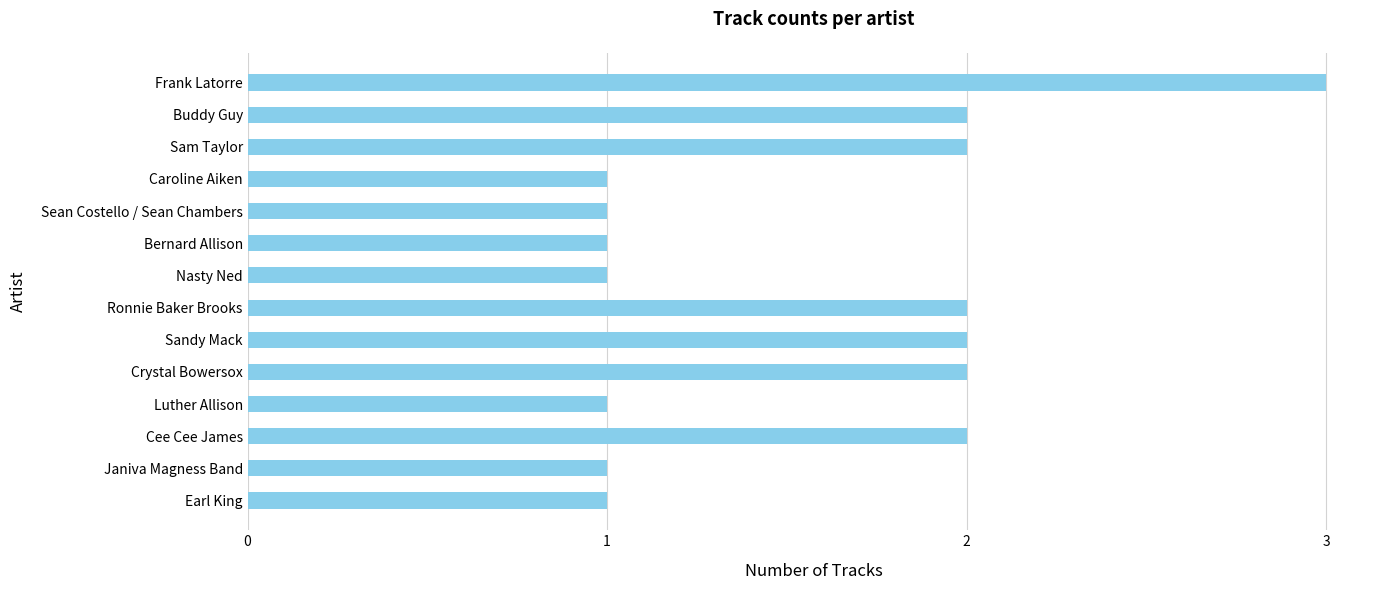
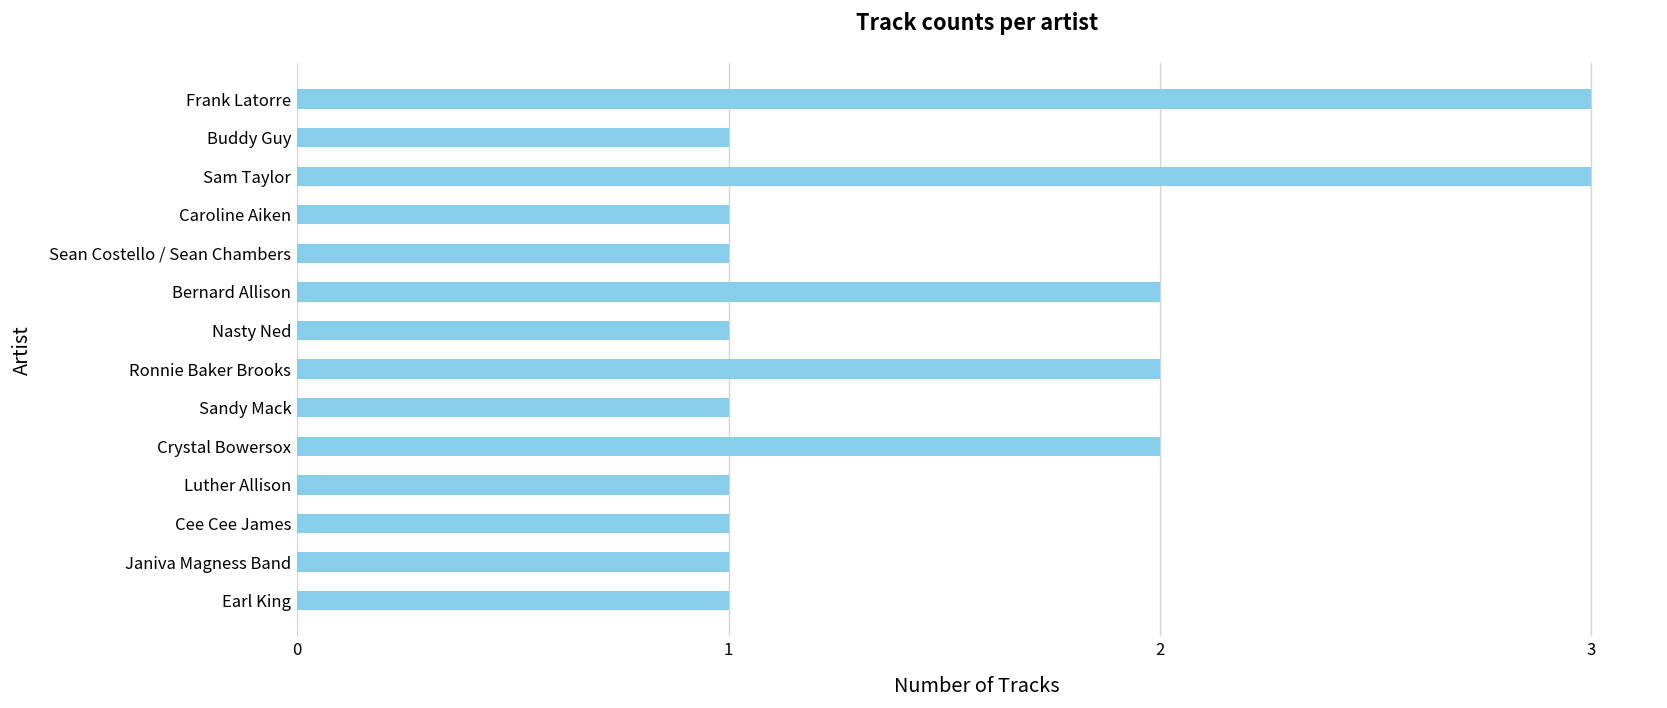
  {
    "Frank Latorre": 3,
-   "Buddy Guy": 2,
-   "Sam Taylor": 2,
+   "Buddy Guy": 1,
+   "Sam Taylor": 3,
    "Caroline Aiken": 1,
    "Sean Costello / Sean Chambers": 1,
-   "Bernard Allison": 1,
+   "Bernard Allison": 2,
    "Nasty Ned": 1,
    "Ronnie Baker Brooks": 2,
-   "Sandy Mack": 2,
+   "Sandy Mack": 1,
    "Crystal Bowersox": 2,
    "Luther Allison": 1,
-   "Cee Cee James": 2,
+   "Cee Cee James": 1,
    "Janiva Magness Band": 1,
    "Earl King": 1
  }
